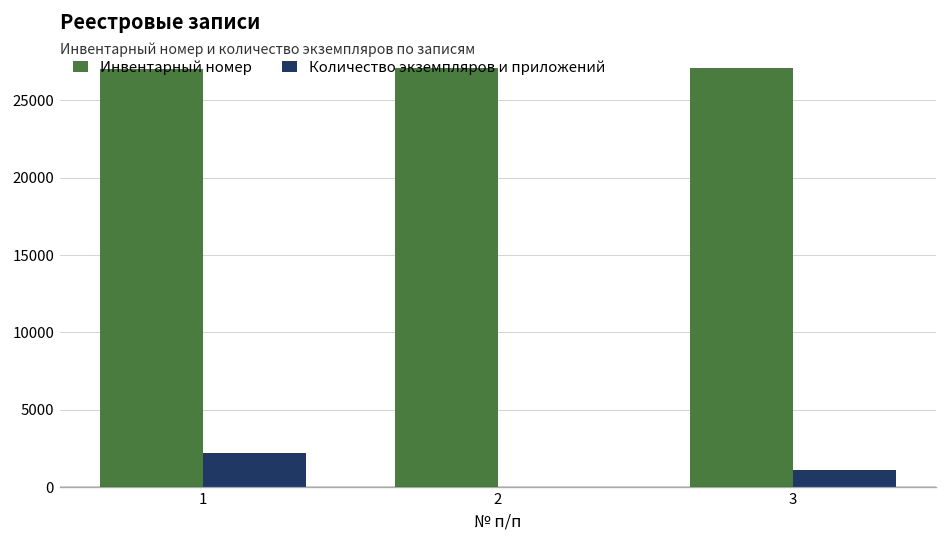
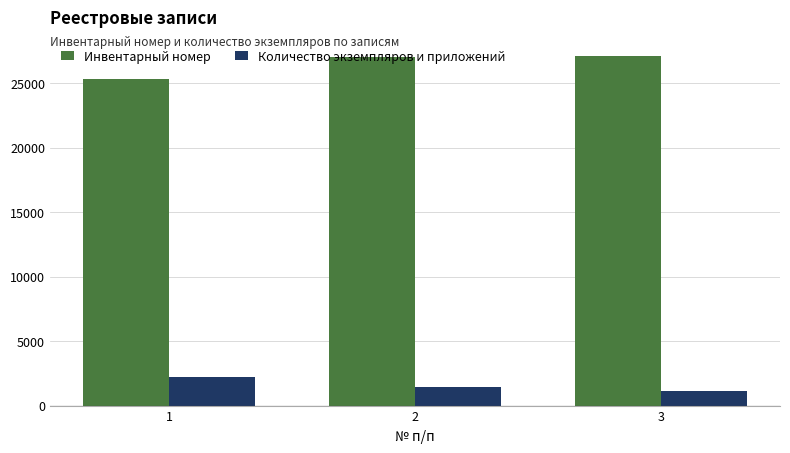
  {
    "Инвентарный номер": {
-     "1": 27000,
+     "1": 25400,
      "2": 27100,
      "3": 27100
    },
    "Количество экземпляров и приложений": {
      "1": 2200,
-     "2": 0,
+     "2": 1400,
      "3": 1100
    }
  }
